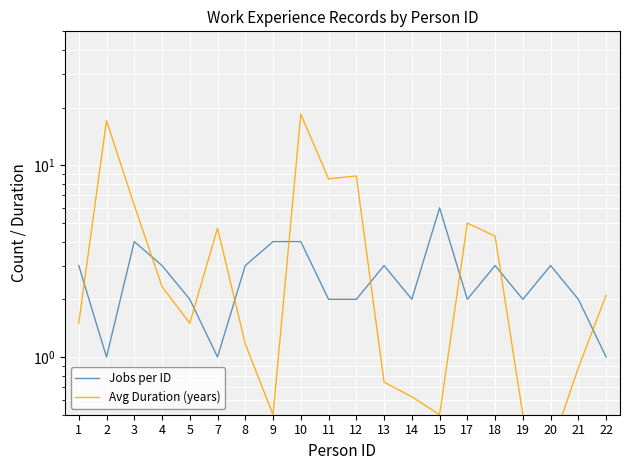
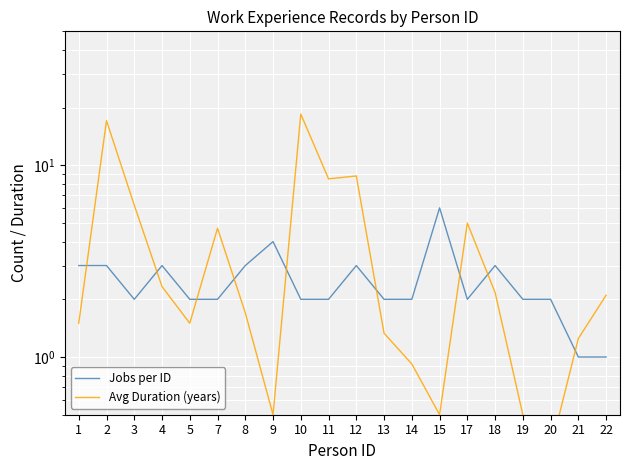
  {
    "Jobs per ID": {
      "1": 3,
-     "2": 1,
-     "3": 4,
+     "2": 3,
+     "3": 2,
      "4": 3,
      "5": 2,
-     "7": 1,
+     "7": 2,
      "8": 3,
      "9": 4,
-     "10": 4,
+     "10": 2,
      "11": 2,
-     "12": 2,
-     "13": 3,
+     "12": 3,
+     "13": 2,
      "14": 2,
      "15": 6,
      "17": 2,
      "18": 3,
      "19": 2,
-     "20": 3,
-     "21": 2,
+     "20": 2,
+     "21": 1,
      "22": 1
    },
    "Avg Duration (years)": {
      "1": 1.5,
      "2": 17,
      "3": 6.2,
      "4": 2.3,
      "5": 1.5,
      "7": 4.7,
-     "8": 1.2,
+     "8": 1.7,
      "9": 0.50,
      "10": 19,
      "11": 9,
      "12": 9,
-     "13": 0.74,
-     "14": 0.62,
+     "13": 1.3,
+     "14": 0.9,
      "15": 0.50,
      "17": 5.0,
-     "18": 4.3,
+     "18": 2.2,
      "19": 0.50,
-     "21": 0.9,
+     "21": 1.3,
      "22": 2.1
    }
  }
